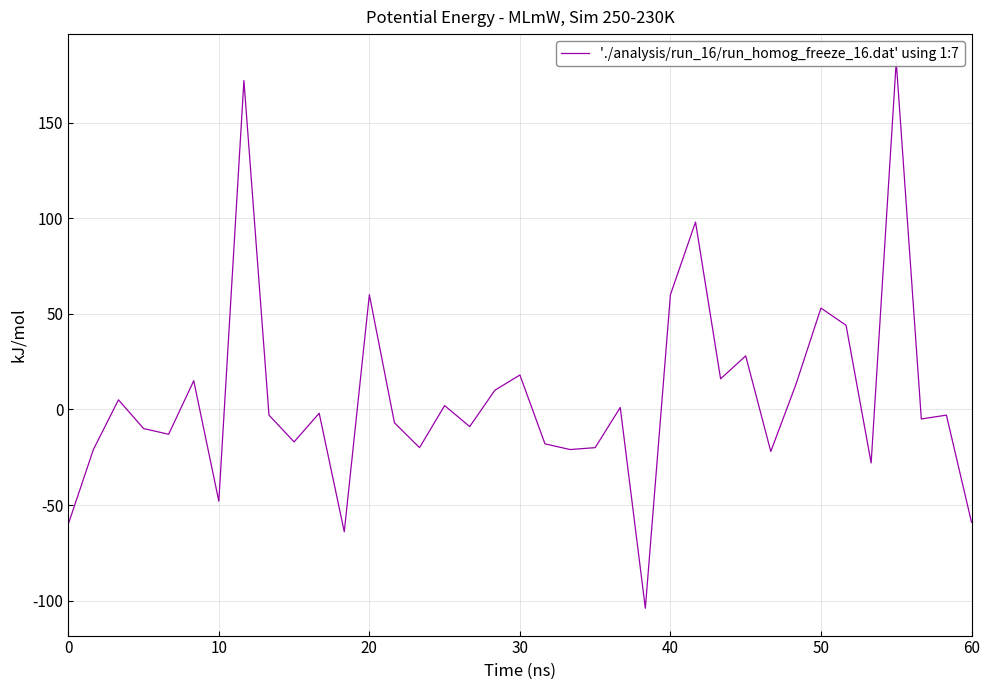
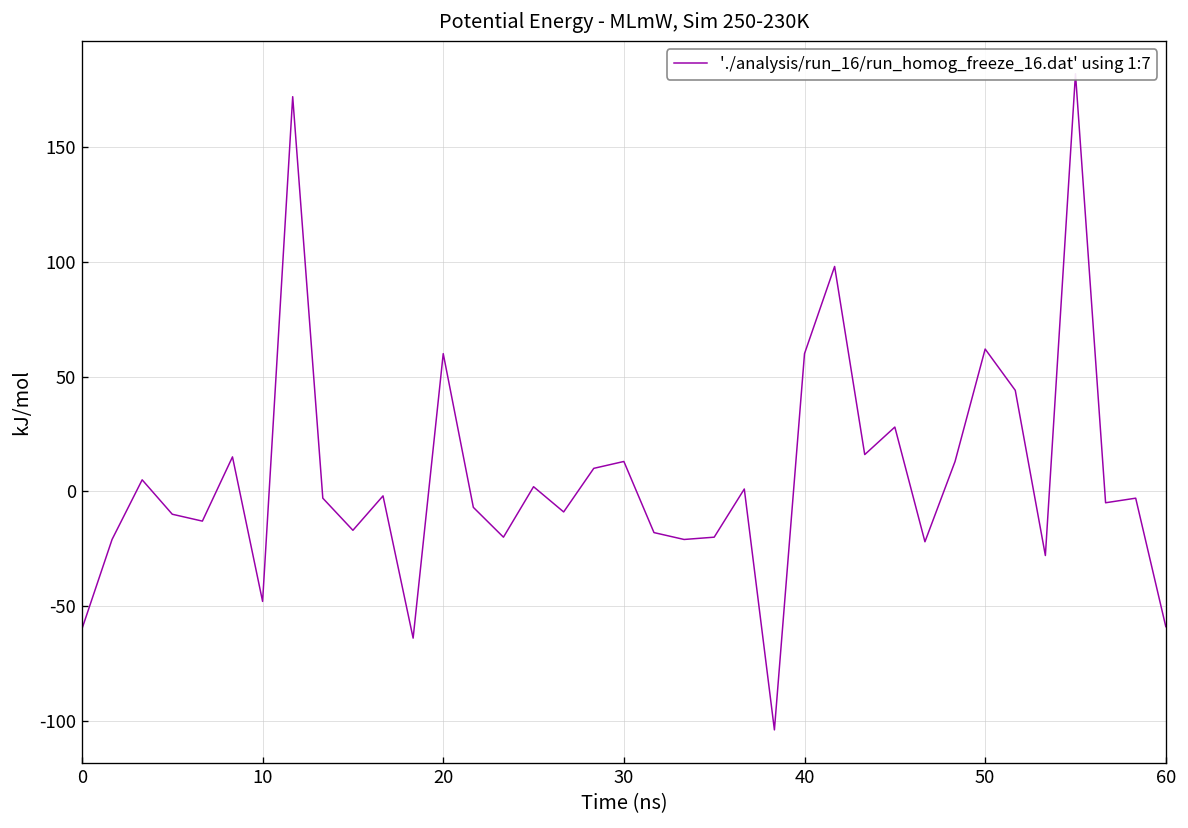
  {
    "0": -60,
    "10": -48,
    "20": 60,
-   "30": 18,
+   "30": 13,
    "40": 60,
-   "50": 53,
+   "50": 62,
    "60": -59
  }
